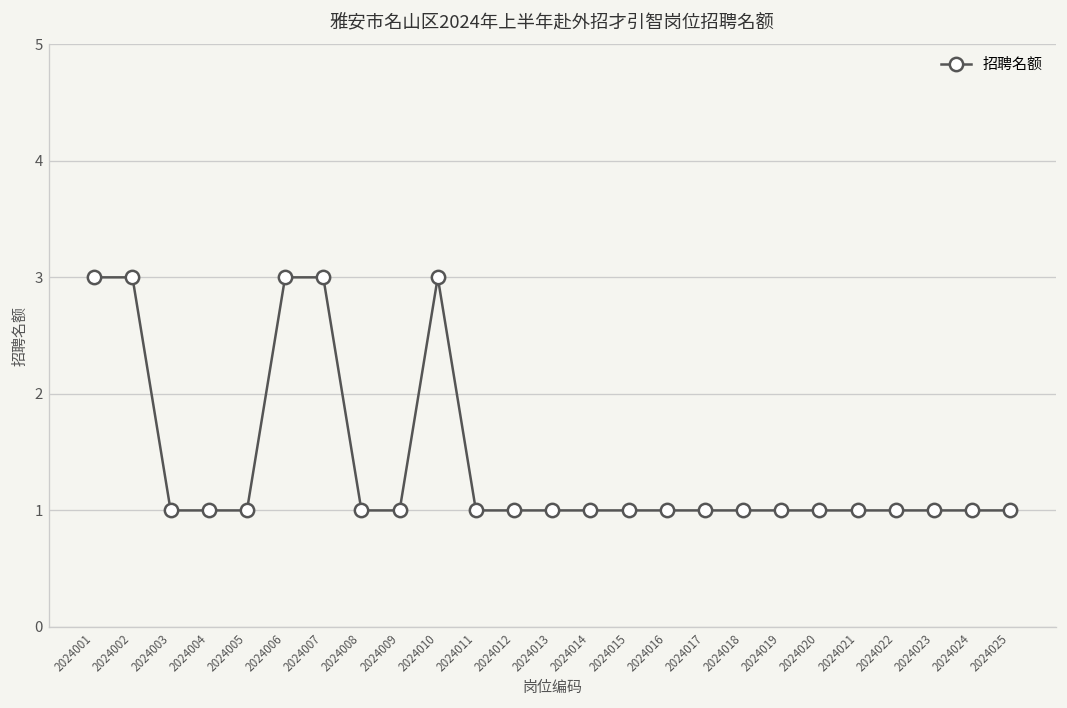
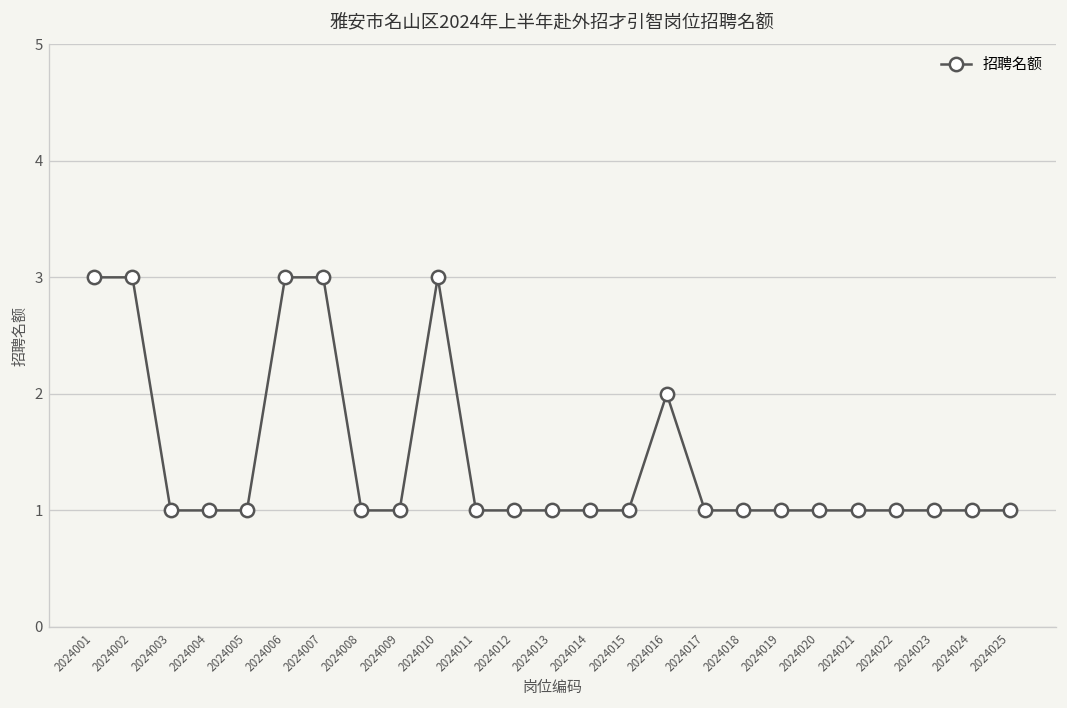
  {
    "2024001": 3,
    "2024002": 3,
    "2024003": 1,
    "2024004": 1,
    "2024005": 1,
    "2024006": 3,
    "2024007": 3,
    "2024008": 1,
    "2024009": 1,
    "2024010": 3,
    "2024011": 1,
    "2024012": 1,
    "2024013": 1,
    "2024014": 1,
    "2024015": 1,
-   "2024016": 1,
+   "2024016": 2,
    "2024017": 1,
    "2024018": 1,
    "2024019": 1,
    "2024020": 1,
    "2024021": 1,
    "2024022": 1,
    "2024023": 1,
    "2024024": 1,
    "2024025": 1
  }
